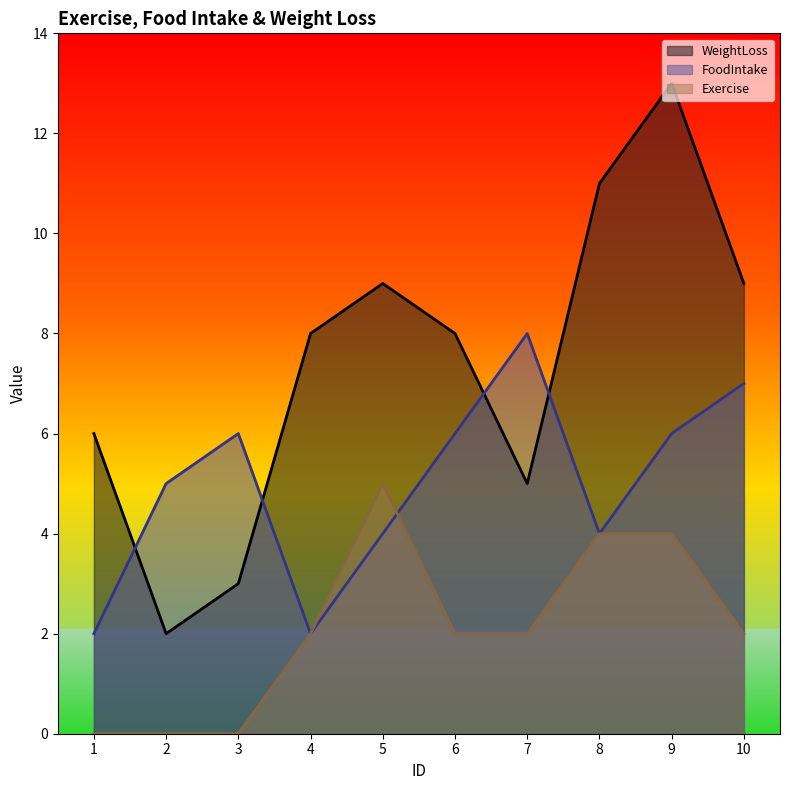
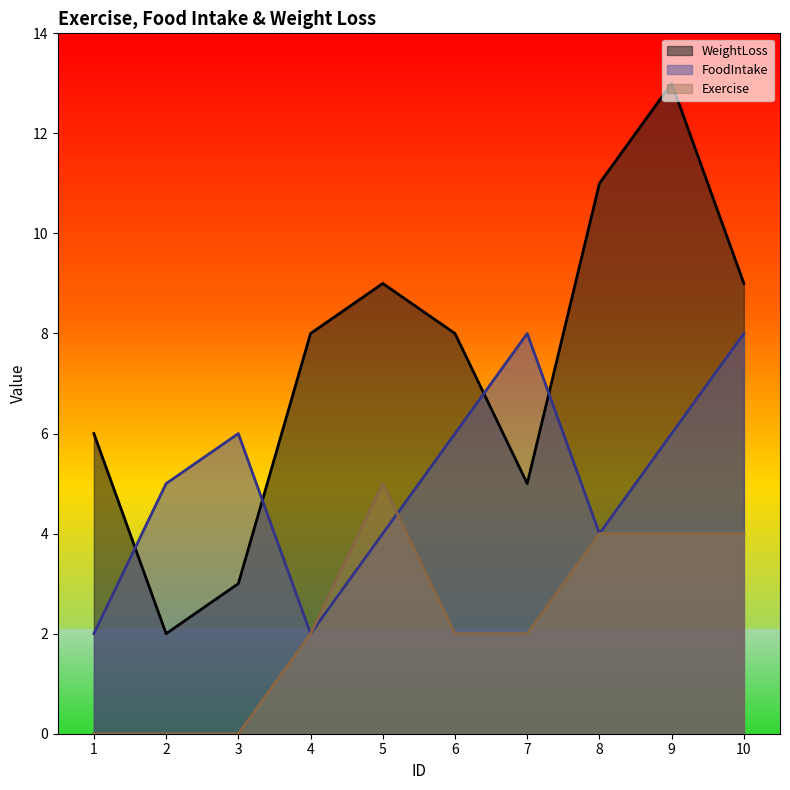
  {
    "WeightLoss": {
      "1": 6,
      "2": 2,
      "3": 3,
      "4": 8,
      "5": 9,
      "6": 8,
      "7": 5,
      "8": 11,
      "10": 9
    },
    "FoodIntake": {
      "1": 2,
      "2": 5,
      "3": 6,
      "5": 4,
      "6": 6,
      "7": 8,
      "9": 6,
-     "10": 7
+     "10": 8
    },
    "Exercise": {
      "1": 0,
      "2": 0,
      "3": 0,
      "5": 5,
      "6": 2,
      "7": 2,
      "9": 4,
-     "10": 2
+     "10": 4
    }
  }
